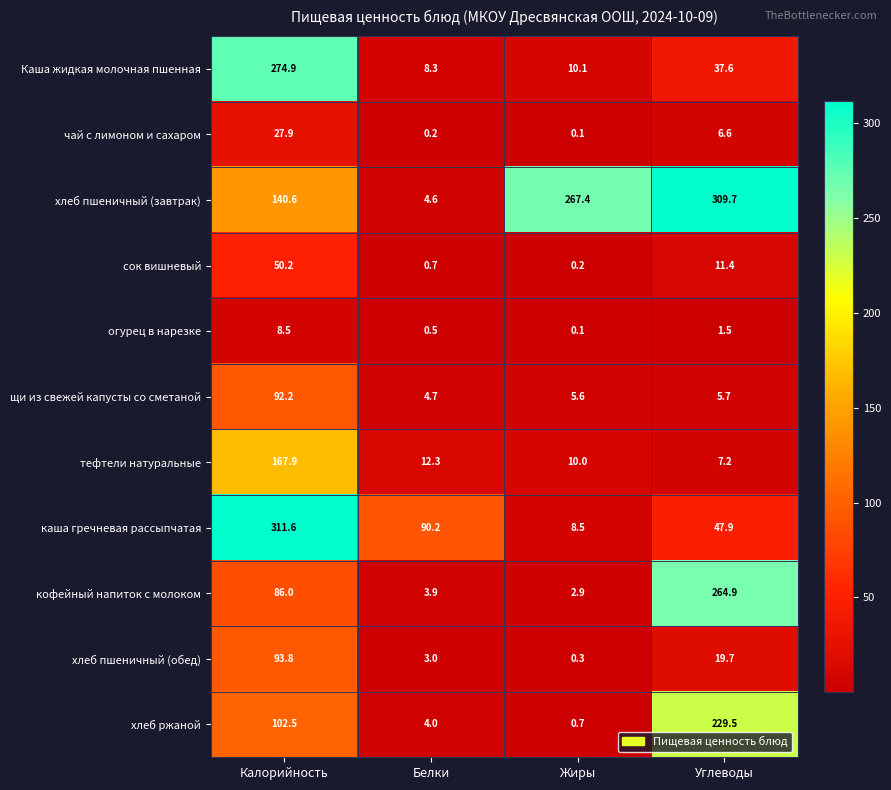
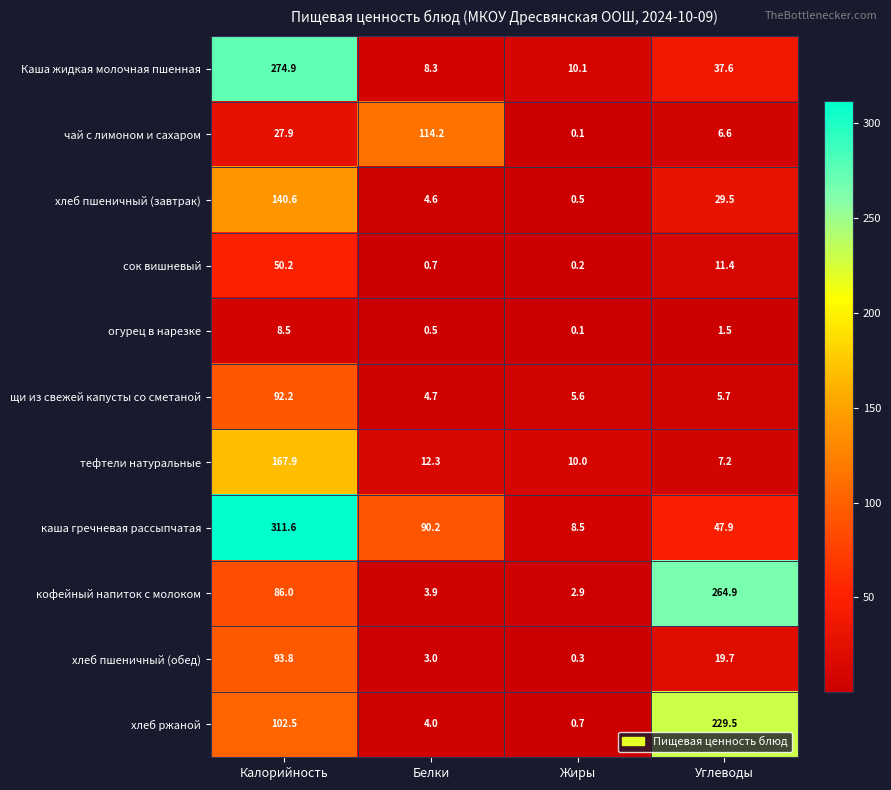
  {
    "Каша жидкая молочная пшенная": {
      "Калорийность": 274.9,
      "Белки": 8.3,
      "Жиры": 10.1,
      "Углеводы": 37.6
    },
    "чай с лимоном и сахаром": {
      "Калорийность": 27.9,
-     "Белки": 0.2,
+     "Белки": 114.2,
      "Жиры": 0.1,
      "Углеводы": 6.6
    },
    "хлеб пшеничный (завтрак)": {
      "Калорийность": 140.6,
      "Белки": 4.6,
-     "Жиры": 267.4,
-     "Углеводы": 309.7
+     "Жиры": 0.5,
+     "Углеводы": 29.5
    },
    "сок вишневый": {
      "Калорийность": 50.2,
      "Белки": 0.7,
      "Жиры": 0.2,
      "Углеводы": 11.4
    },
    "огурец в нарезке": {
      "Калорийность": 8.5,
      "Белки": 0.5,
      "Жиры": 0.1,
      "Углеводы": 1.5
    },
    "щи из свежей капусты со сметаной": {
      "Калорийность": 92.2,
      "Белки": 4.7,
      "Жиры": 5.6,
      "Углеводы": 5.7
    },
    "тефтели натуральные": {
      "Калорийность": 167.9,
      "Белки": 12.3,
      "Жиры": 10.0,
      "Углеводы": 7.2
    },
    "каша гречневая рассыпчатая": {
      "Калорийность": 311.6,
      "Белки": 90.2,
      "Жиры": 8.5,
      "Углеводы": 47.9
    },
    "кофейный напиток с молоком": {
      "Калорийность": 86.0,
      "Белки": 3.9,
      "Жиры": 2.9,
      "Углеводы": 264.9
    },
    "хлеб пшеничный (обед)": {
      "Калорийность": 93.8,
      "Белки": 3.0,
      "Жиры": 0.3,
      "Углеводы": 19.7
    },
    "хлеб ржаной": {
      "Калорийность": 102.5,
      "Белки": 4.0,
      "Жиры": 0.7,
      "Углеводы": 229.5
    }
  }
